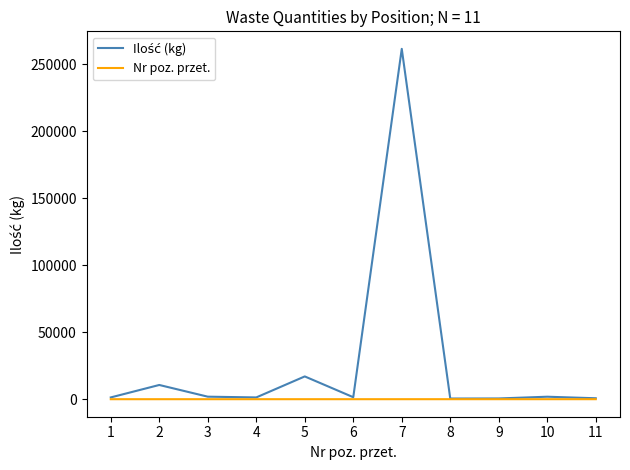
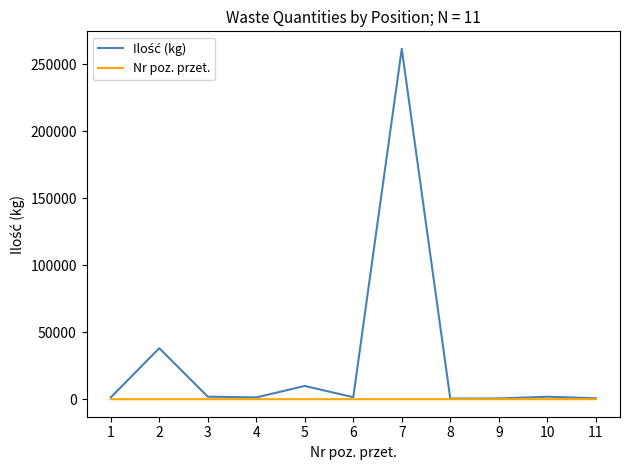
  {
    "Ilość (kg)": {
-     "2": 11000,
-     "5": 17000,
+     "2": 38000,
+     "5": 10000,
      "7": 261000
    },
    "Nr poz. przet.": {
      "2": 0,
      "5": 0,
      "7": 0
    }
  }
